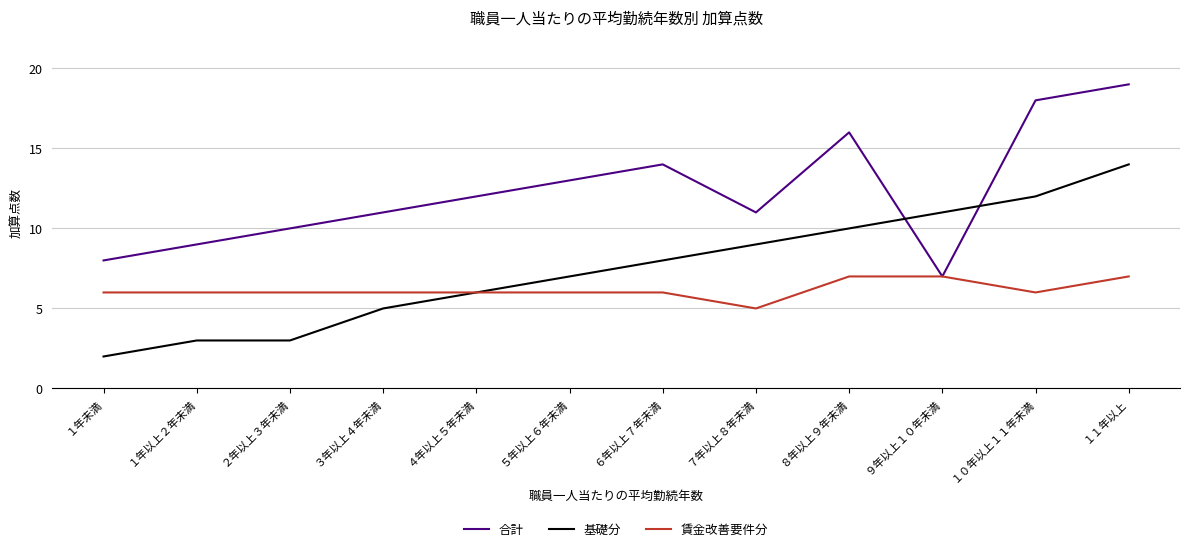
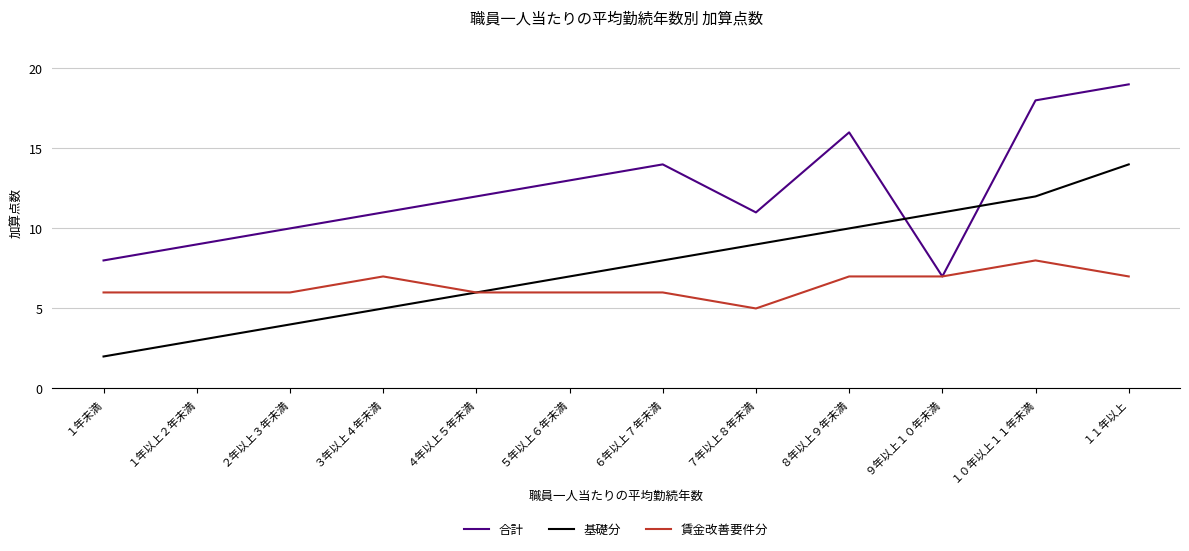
  {
    "合計": {
      "１年未満": 8,
      "１年以上２年未満": 9,
      "２年以上３年未満": 10,
      "３年以上４年未満": 11,
      "４年以上５年未満": 12,
      "５年以上６年未満": 13,
      "６年以上７年未満": 14,
      "７年以上８年未満": 11,
      "８年以上９年未満": 16,
      "１０年以上１１年未満": 18,
      "１１年以上": 19
    },
    "基礎分": {
      "１年未満": 2,
      "１年以上２年未満": 3,
-     "２年以上３年未満": 3,
+     "２年以上３年未満": 4,
      "３年以上４年未満": 5,
      "５年以上６年未満": 7,
      "６年以上７年未満": 8,
      "７年以上８年未満": 9,
      "８年以上９年未満": 10,
      "９年以上１０年未満": 11,
      "１０年以上１１年未満": 12,
      "１１年以上": 14
    },
    "賃金改善要件分": {
      "１年未満": 6,
      "１年以上２年未満": 6,
      "２年以上３年未満": 6,
-     "３年以上４年未満": 6,
+     "３年以上４年未満": 7,
      "５年以上６年未満": 6,
      "６年以上７年未満": 6,
      "７年以上８年未満": 5,
      "８年以上９年未満": 7,
-     "１０年以上１１年未満": 6,
+     "１０年以上１１年未満": 8,
      "１１年以上": 7
    }
  }
